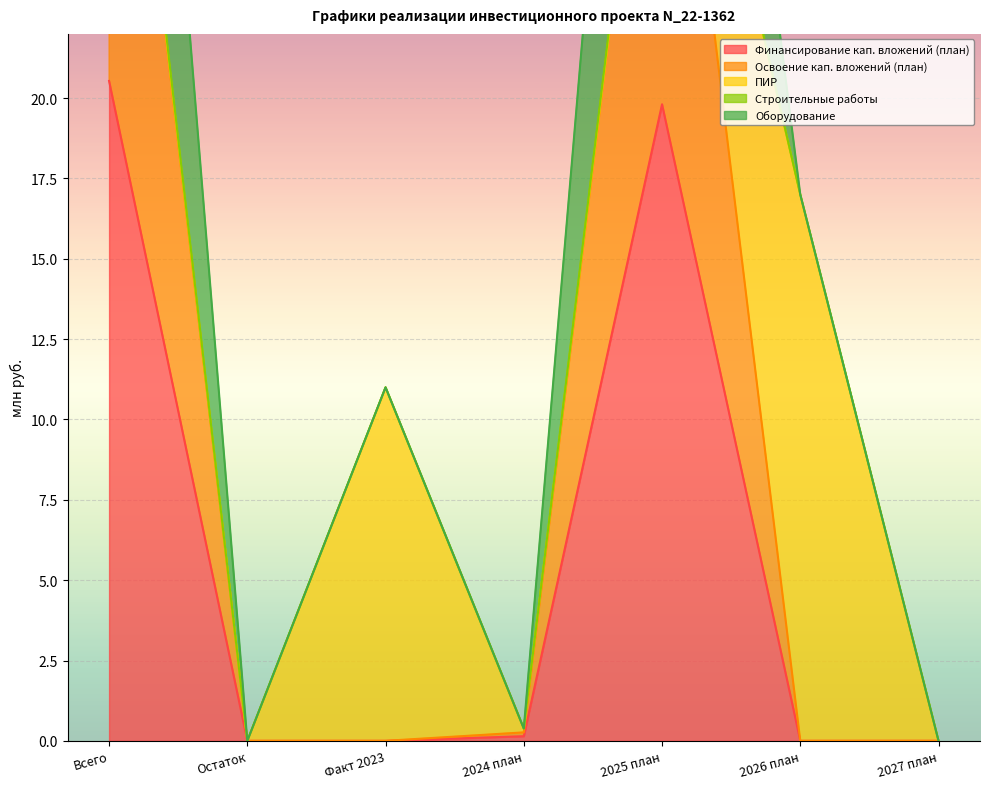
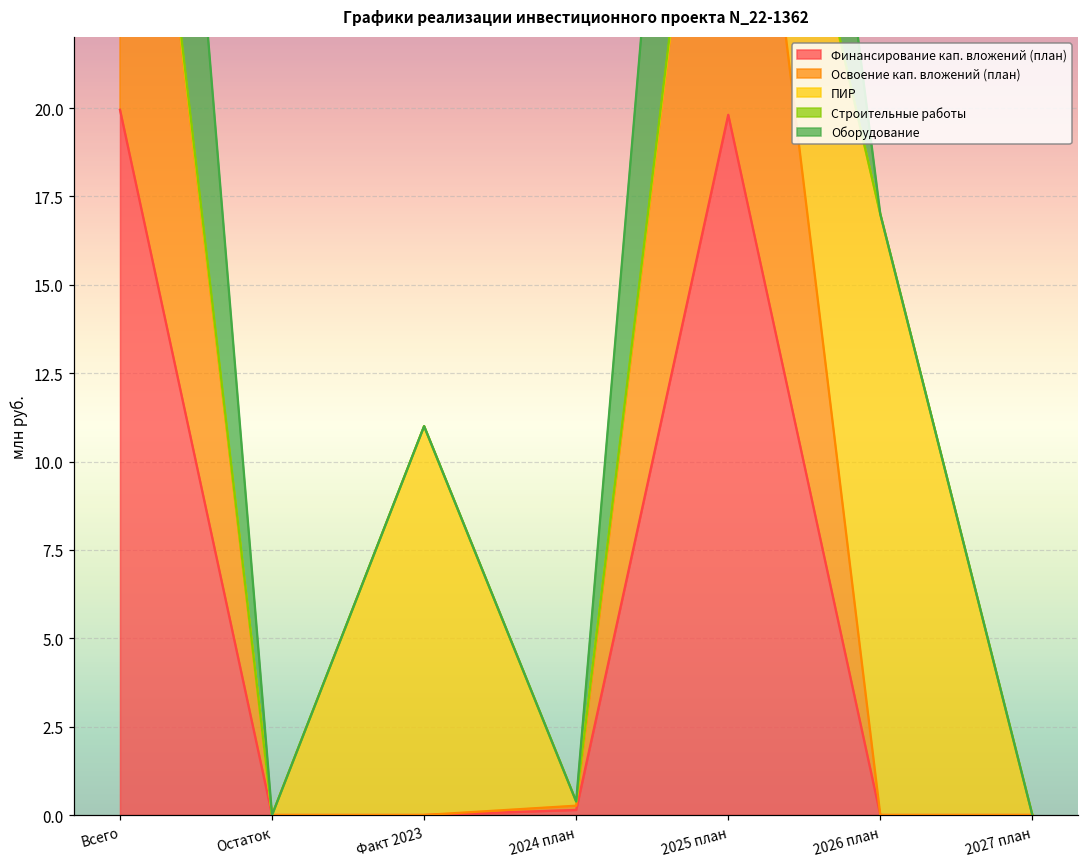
  {
    "Финансирование кап. вложений (план)": {
-     "Всего": 20.5,
+     "Всего": 20.0,
      "2024 план": 0.1,
      "2025 план": 19.8
    },
    "Освоение кап. вложений (план)": {
      "2024 план": 0.1
    }
  }
